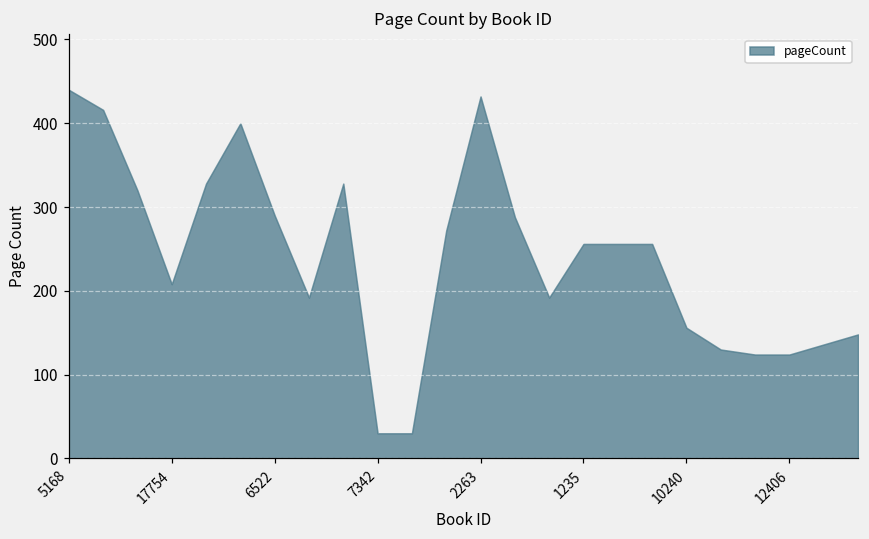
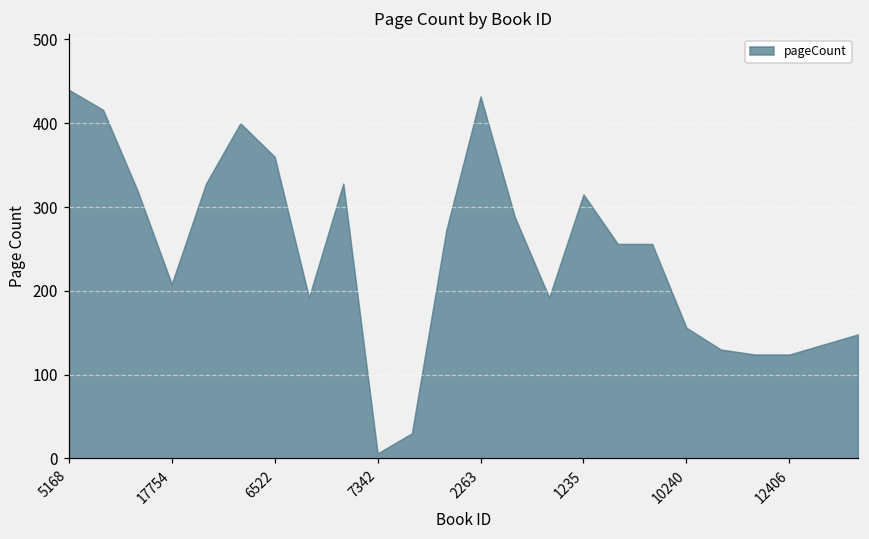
  {
    "5168": 440,
    "17754": 210,
-   "6522": 290,
-   "7342": 30,
+   "6522": 360,
+   "7342": 10,
    "2263": 430,
-   "1235": 260,
+   "1235": 320,
    "10240": 160,
    "12406": 120
  }
